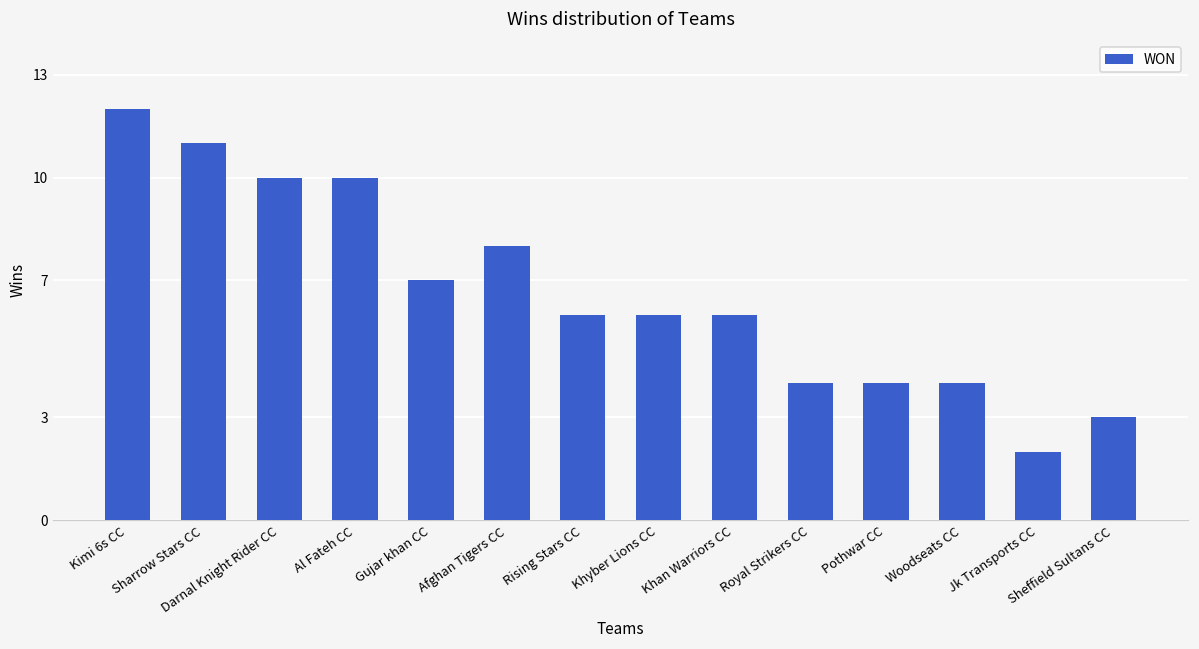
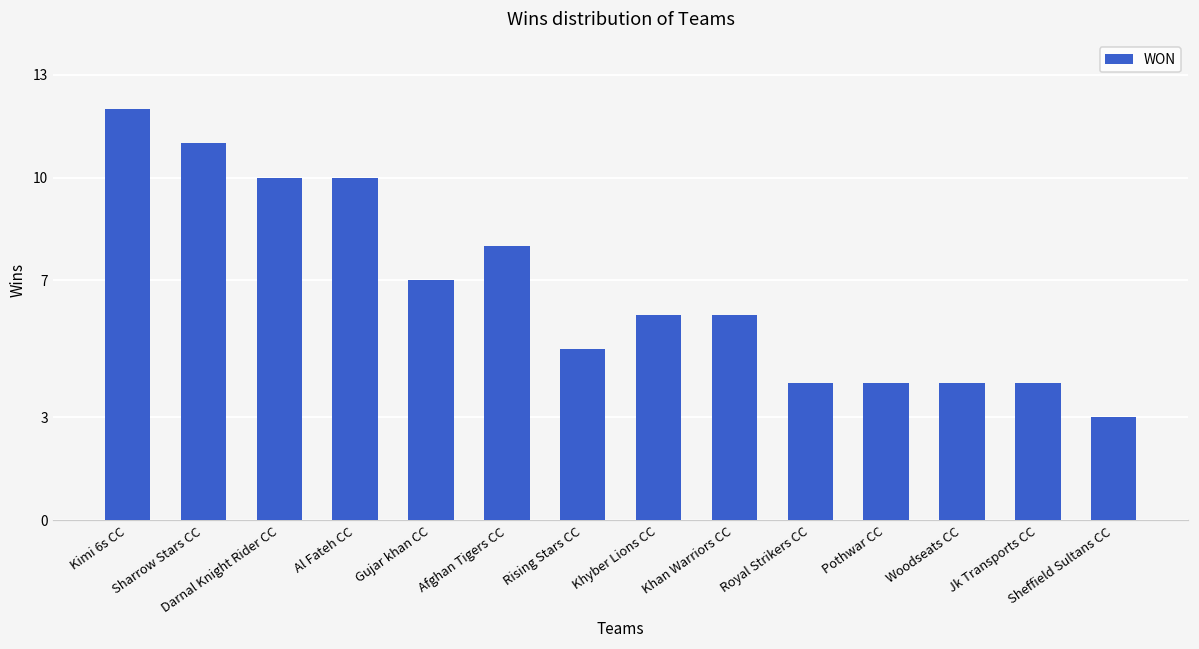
  {
    "Kimi 6s CC": 12,
    "Sharrow Stars CC": 11,
    "Darnal Knight Rider CC": 10,
    "Al Fateh CC": 10,
    "Gujar khan CC": 7,
    "Afghan Tigers CC": 8,
-   "Rising Stars CC": 6,
+   "Rising Stars CC": 5,
    "Khyber Lions CC": 6,
    "Khan Warriors CC": 6,
    "Royal Strikers CC": 4,
    "Pothwar CC": 4,
    "Woodseats CC": 4,
-   "Jk Transports CC": 2,
+   "Jk Transports CC": 4,
    "Sheffield Sultans CC": 3
  }
